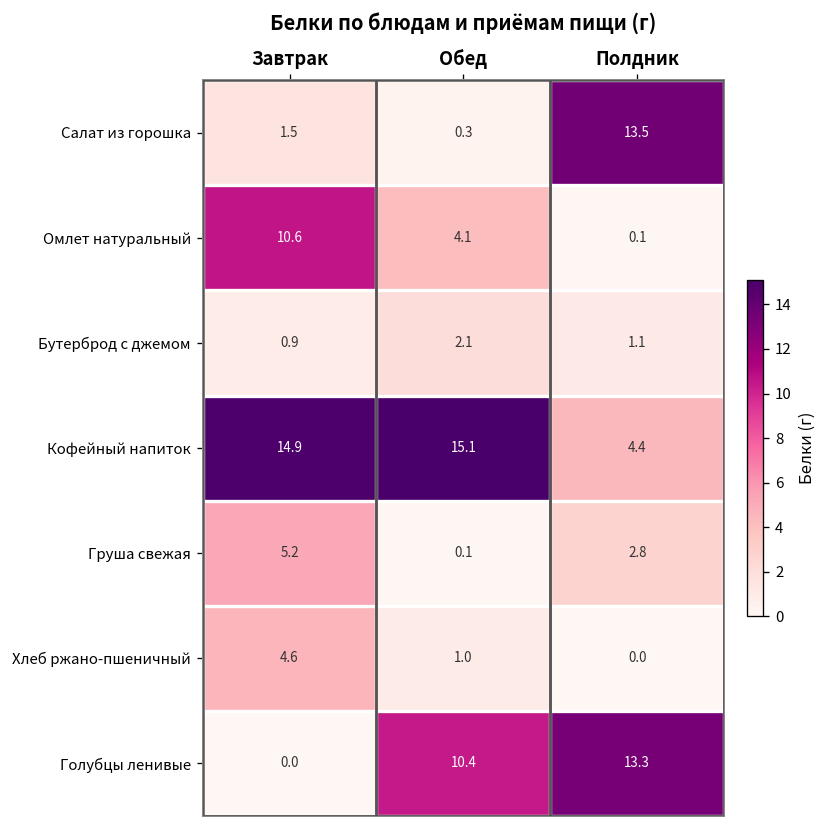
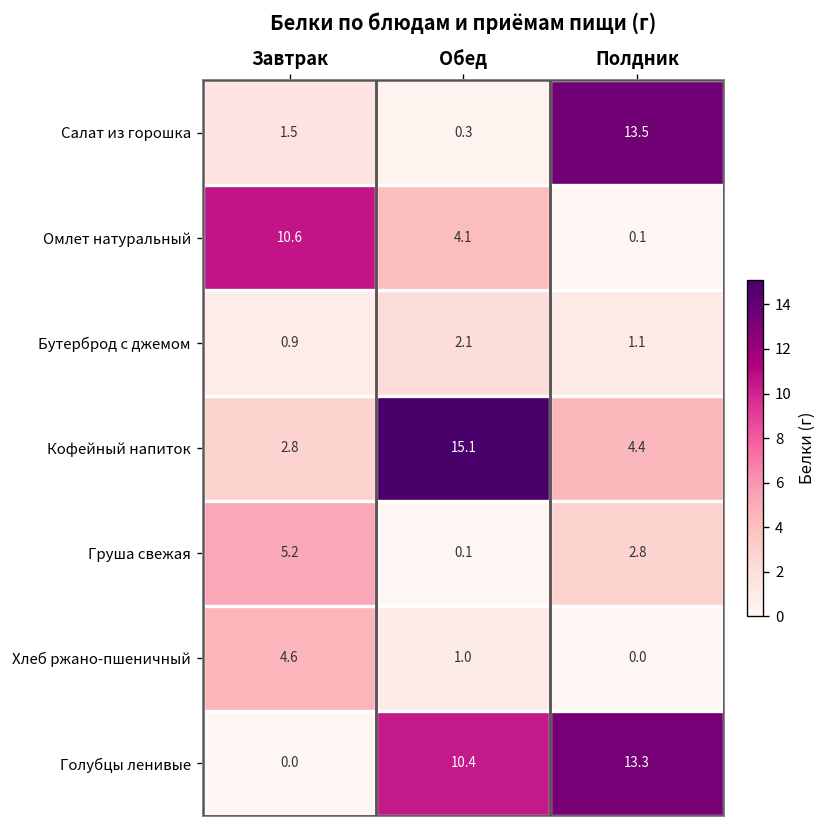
  {
    "Салат из горошка": {
      "Завтрак": 1.5,
      "Обед": 0.3,
      "Полдник": 13.5
    },
    "Омлет натуральный": {
      "Завтрак": 10.6,
      "Обед": 4.1,
      "Полдник": 0.1
    },
    "Бутерброд с джемом": {
      "Завтрак": 0.9,
      "Обед": 2.1,
      "Полдник": 1.1
    },
    "Кофейный напиток": {
-     "Завтрак": 14.9,
+     "Завтрак": 2.8,
      "Обед": 15.1,
      "Полдник": 4.4
    },
    "Груша свежая": {
      "Завтрак": 5.2,
      "Обед": 0.1,
      "Полдник": 2.8
    },
    "Хлеб ржано-пшеничный": {
      "Завтрак": 4.6,
      "Обед": 1.0,
      "Полдник": 0.0
    },
    "Голубцы ленивые": {
      "Завтрак": 0.0,
      "Обед": 10.4,
      "Полдник": 13.3
    }
  }
